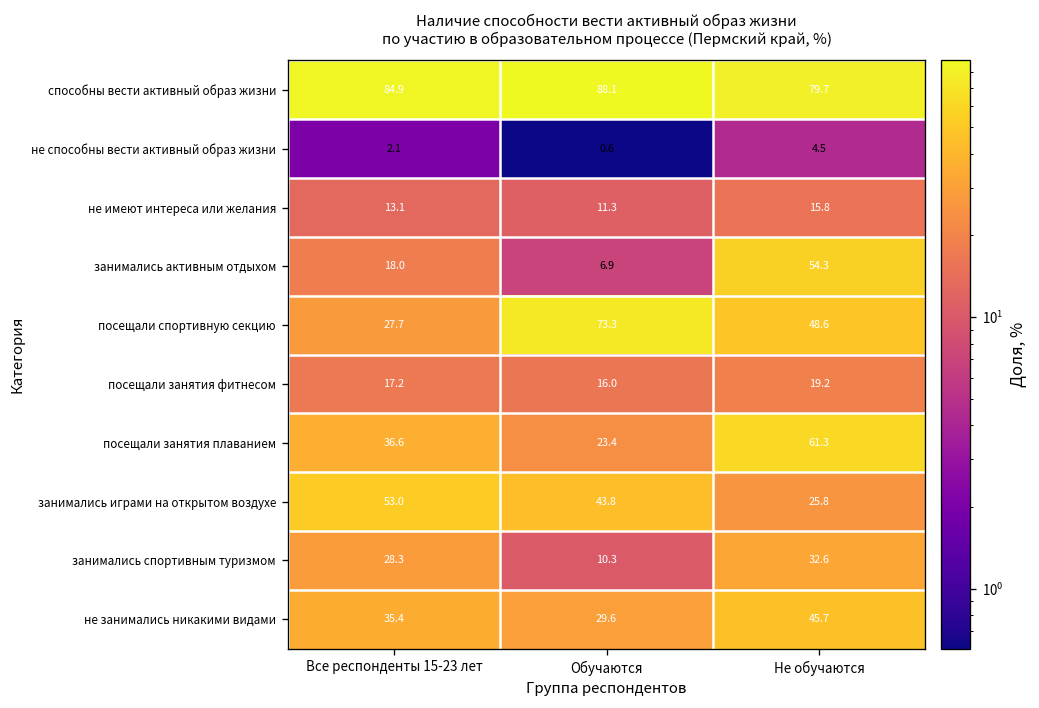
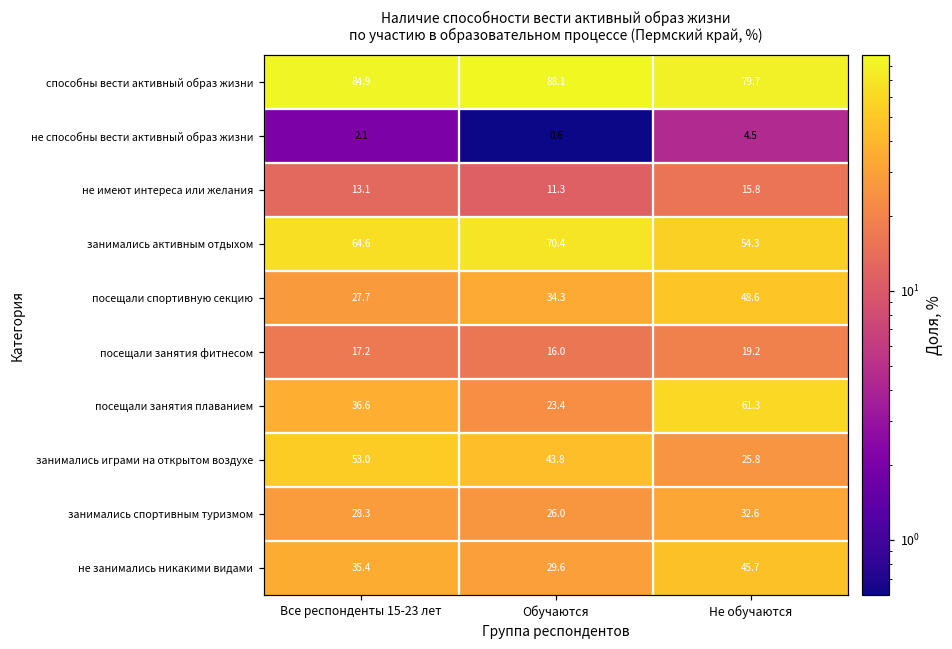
  {
    "способны вести активный образ жизни": {
      "Все респонденты 15-23 лет": 84.9,
      "Обучаются": 88.1,
      "Не обучаются": 79.7
    },
    "не способны вести активный образ жизни": {
      "Все респонденты 15-23 лет": 2.1,
      "Обучаются": 0.6,
      "Не обучаются": 4.5
    },
    "не имеют интереса или желания": {
      "Все респонденты 15-23 лет": 13.1,
      "Обучаются": 11.3,
      "Не обучаются": 15.8
    },
    "занимались активным отдыхом": {
-     "Все респонденты 15-23 лет": 18.0,
-     "Обучаются": 6.9,
+     "Все респонденты 15-23 лет": 64.6,
+     "Обучаются": 70.4,
      "Не обучаются": 54.3
    },
    "посещали спортивную секцию": {
      "Все респонденты 15-23 лет": 27.7,
-     "Обучаются": 73.3,
+     "Обучаются": 34.3,
      "Не обучаются": 48.6
    },
    "посещали занятия фитнесом": {
      "Все респонденты 15-23 лет": 17.2,
      "Обучаются": 16.0,
      "Не обучаются": 19.2
    },
    "посещали занятия плаванием": {
      "Все респонденты 15-23 лет": 36.6,
      "Обучаются": 23.4,
      "Не обучаются": 61.3
    },
    "занимались играми на открытом воздухе": {
      "Все респонденты 15-23 лет": 53.0,
      "Обучаются": 43.8,
      "Не обучаются": 25.8
    },
    "занимались спортивным туризмом": {
      "Все респонденты 15-23 лет": 28.3,
-     "Обучаются": 10.3,
+     "Обучаются": 26.0,
      "Не обучаются": 32.6
    },
    "не занимались никакими видами": {
      "Все респонденты 15-23 лет": 35.4,
      "Обучаются": 29.6,
      "Не обучаются": 45.7
    }
  }
